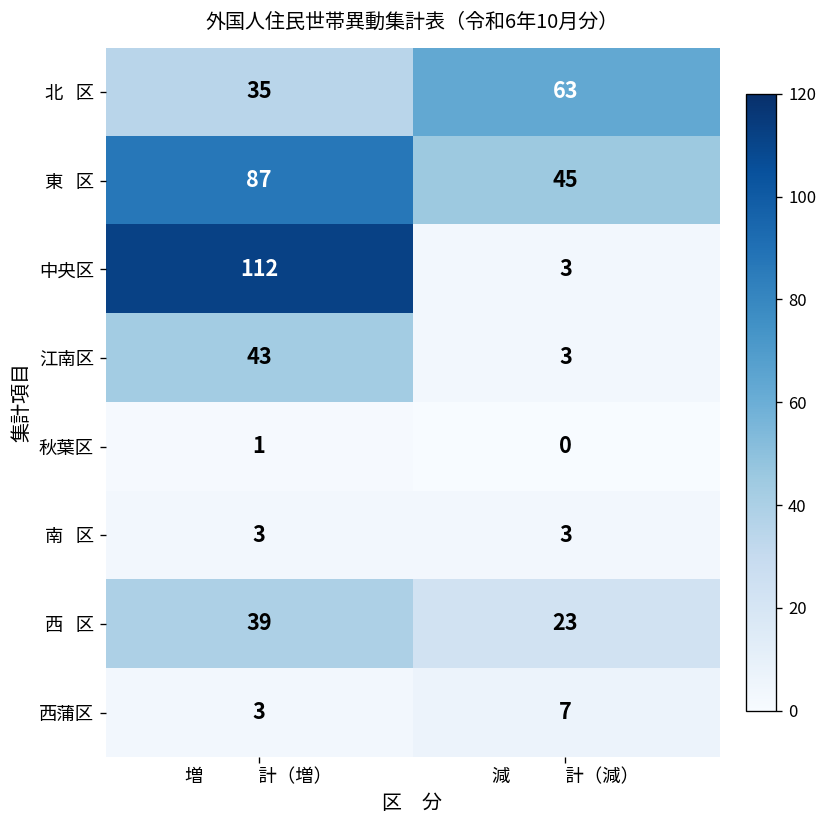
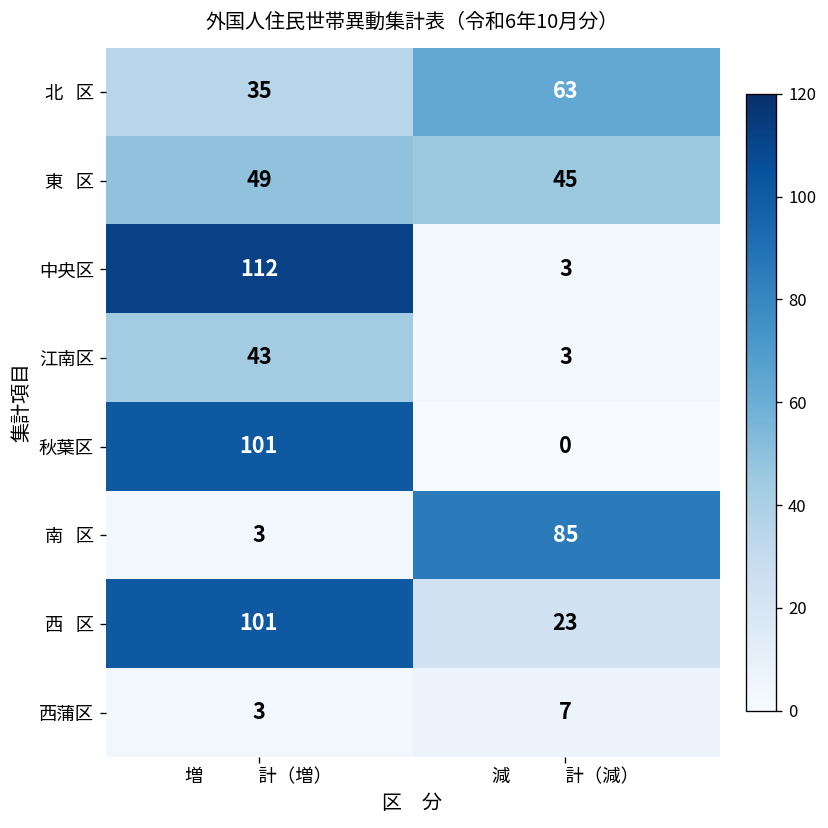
  {
    "北 区": {
      "増 計（増）": 35,
      "減 計（減）": 63
    },
    "東 区": {
-     "増 計（増）": 87,
+     "増 計（増）": 49,
      "減 計（減）": 45
    },
    "中央区": {
      "増 計（増）": 112,
      "減 計（減）": 3
    },
    "江南区": {
      "増 計（増）": 43,
      "減 計（減）": 3
    },
    "秋葉区": {
-     "増 計（増）": 1,
+     "増 計（増）": 101,
      "減 計（減）": 0
    },
    "南 区": {
      "増 計（増）": 3,
-     "減 計（減）": 3
+     "減 計（減）": 85
    },
    "西 区": {
-     "増 計（増）": 39,
+     "増 計（増）": 101,
      "減 計（減）": 23
    },
    "西蒲区": {
      "増 計（増）": 3,
      "減 計（減）": 7
    }
  }
